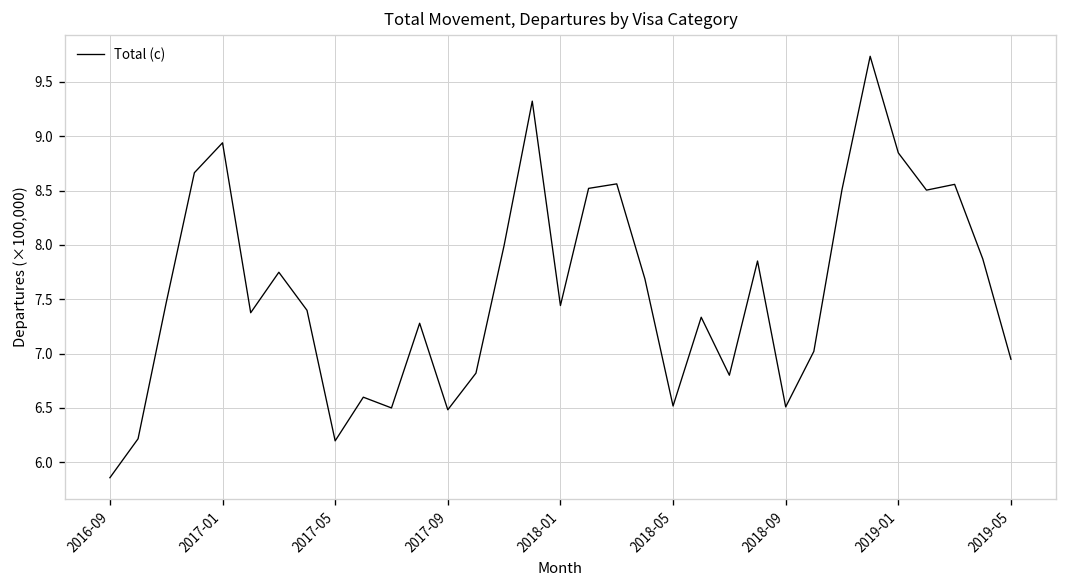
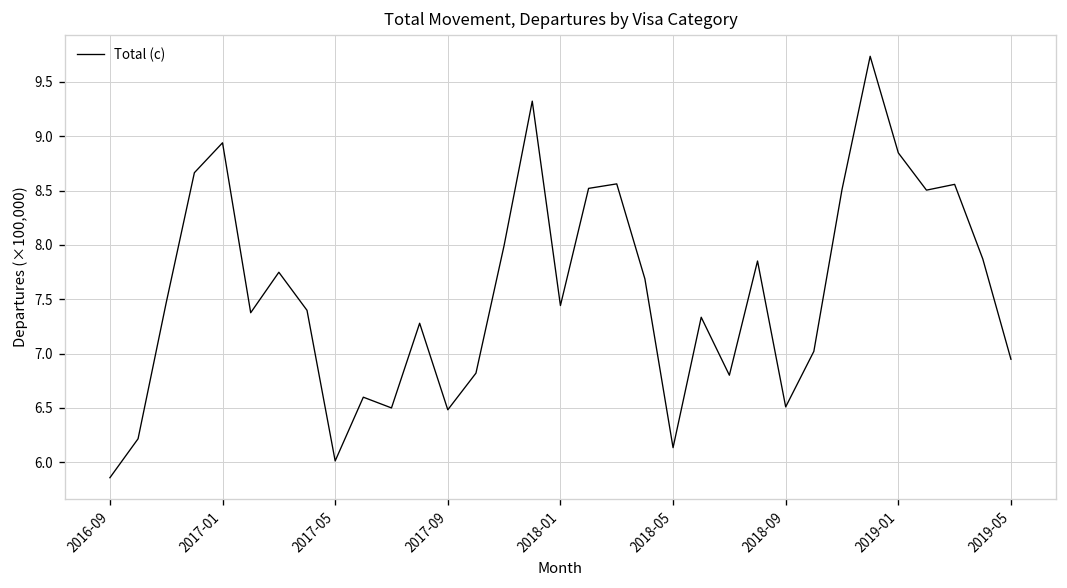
  {
    "2016-09": 5.9,
    "2017-01": 8.9,
-   "2017-05": 6.2,
+   "2017-05": 6.0,
    "2017-09": 6.5,
    "2018-01": 7.4,
-   "2018-05": 6.5,
+   "2018-05": 6.1,
    "2018-09": 6.5,
    "2019-01": 8.8,
    "2019-05": 6.9
  }
